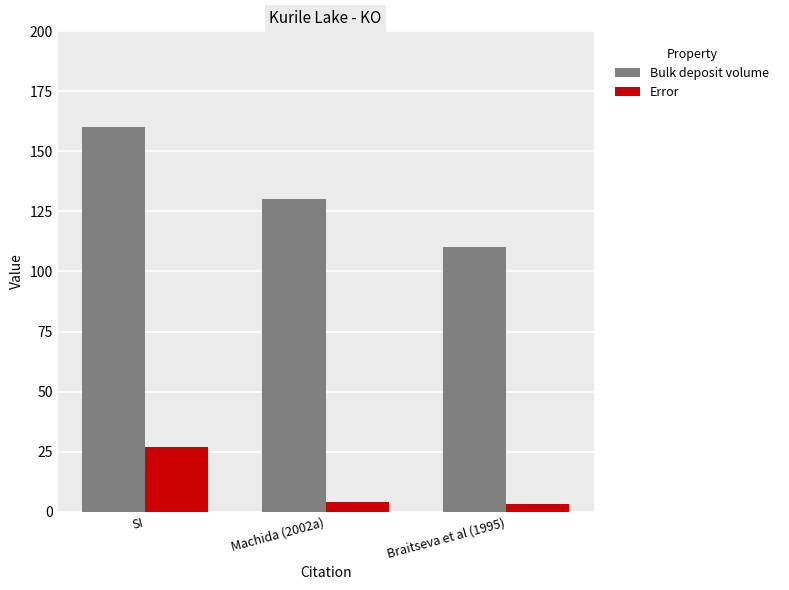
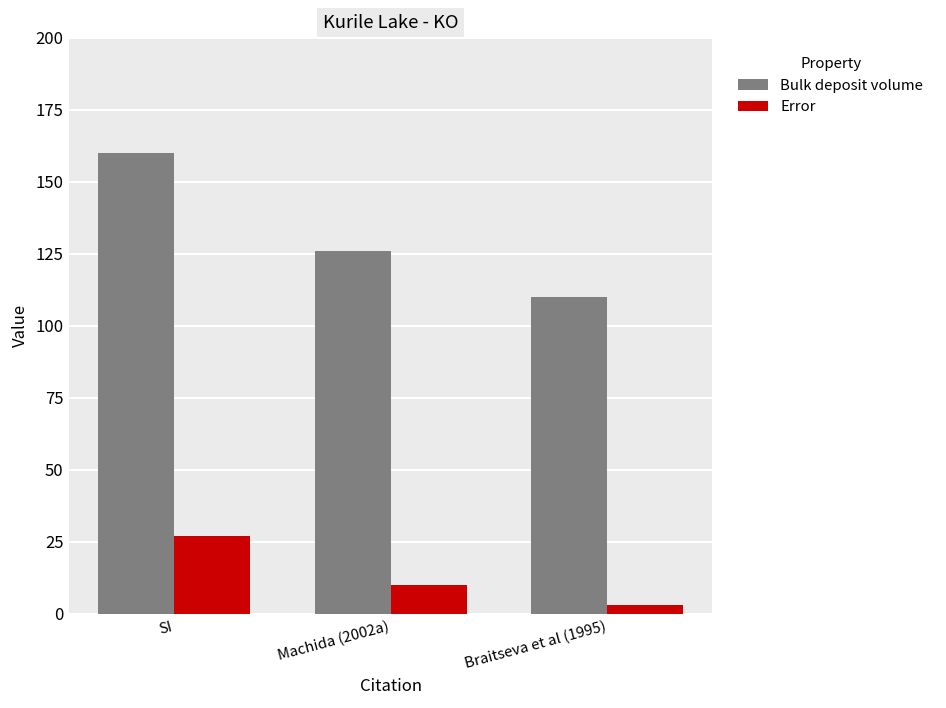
  {
    "Bulk deposit volume": {
      "SI": 160,
-     "Machida (2002a)": 130,
+     "Machida (2002a)": 126,
      "Braitseva et al (1995)": 110
    },
    "Error": {
      "SI": 27,
-     "Machida (2002a)": 4,
+     "Machida (2002a)": 10,
      "Braitseva et al (1995)": 3
    }
  }
